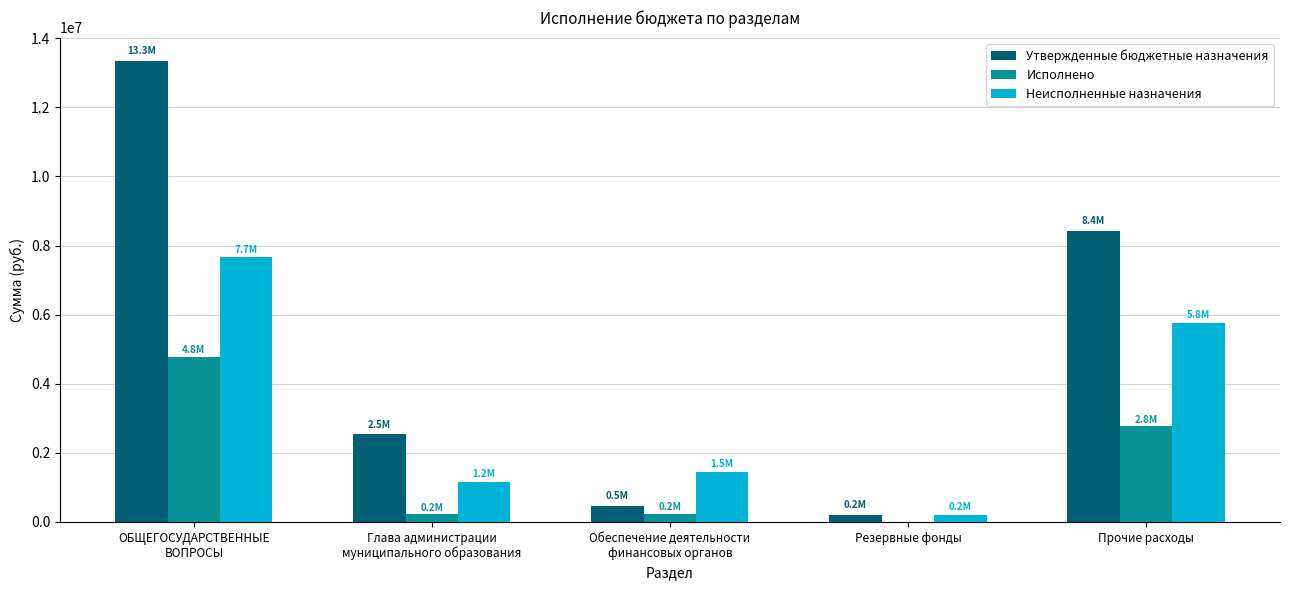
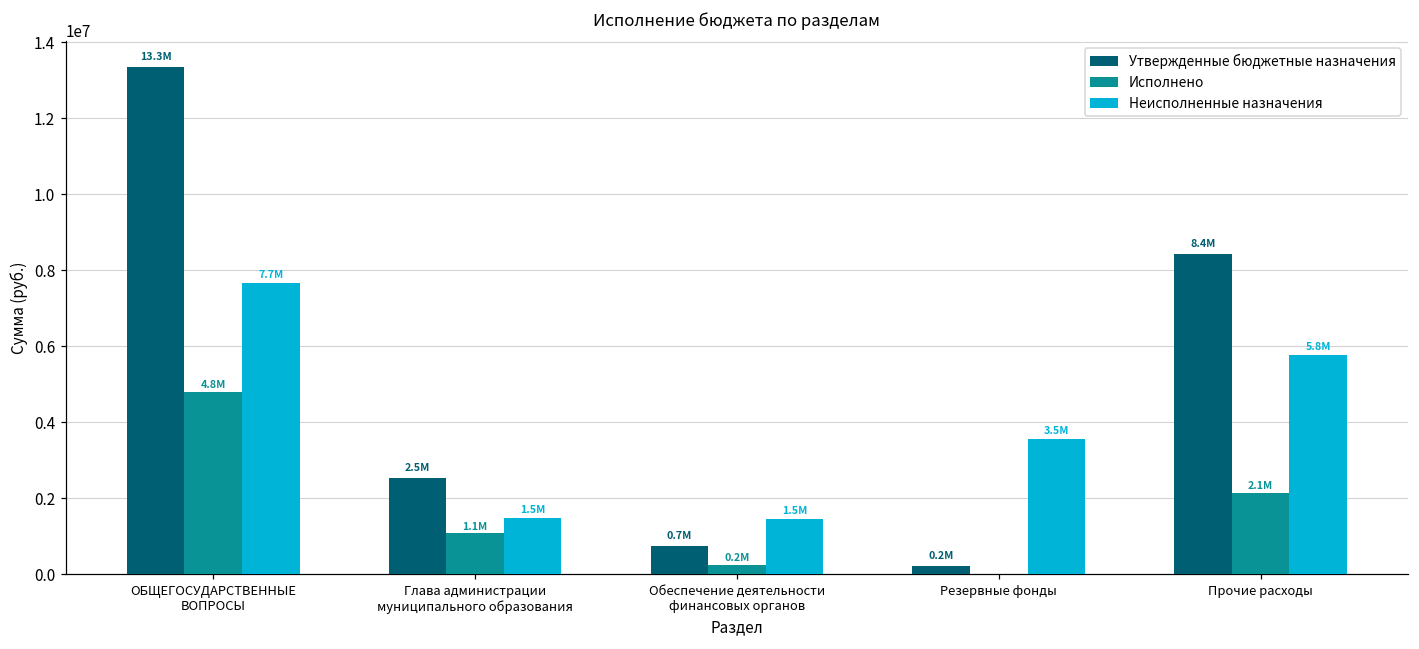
  {
    "Утвержденные бюджетные назначения": {
      "ОБЩЕГОСУДАРСТВЕННЫЕ ВОПРОСЫ": "13.3M",
      "Глава администрации муниципального образования": "2.5M",
-     "Обеспечение деятельности финансовых органов": "0.5M",
+     "Обеспечение деятельности финансовых органов": "0.7M",
      "Резервные фонды": "0.2M",
      "Прочие расходы": "8.4M"
    },
    "Исполнено": {
      "ОБЩЕГОСУДАРСТВЕННЫЕ ВОПРОСЫ": "4.8M",
-     "Глава администрации муниципального образования": "0.2M",
+     "Глава администрации муниципального образования": "1.1M",
      "Обеспечение деятельности финансовых органов": "0.2M",
-     "Прочие расходы": "2.8M"
+     "Прочие расходы": "2.1M"
    },
    "Неисполненные назначения": {
      "ОБЩЕГОСУДАРСТВЕННЫЕ ВОПРОСЫ": "7.7M",
-     "Глава администрации муниципального образования": "1.2M",
+     "Глава администрации муниципального образования": "1.5M",
      "Обеспечение деятельности финансовых органов": "1.5M",
-     "Резервные фонды": "0.2M",
+     "Резервные фонды": "3.5M",
      "Прочие расходы": "5.8M"
    }
  }
